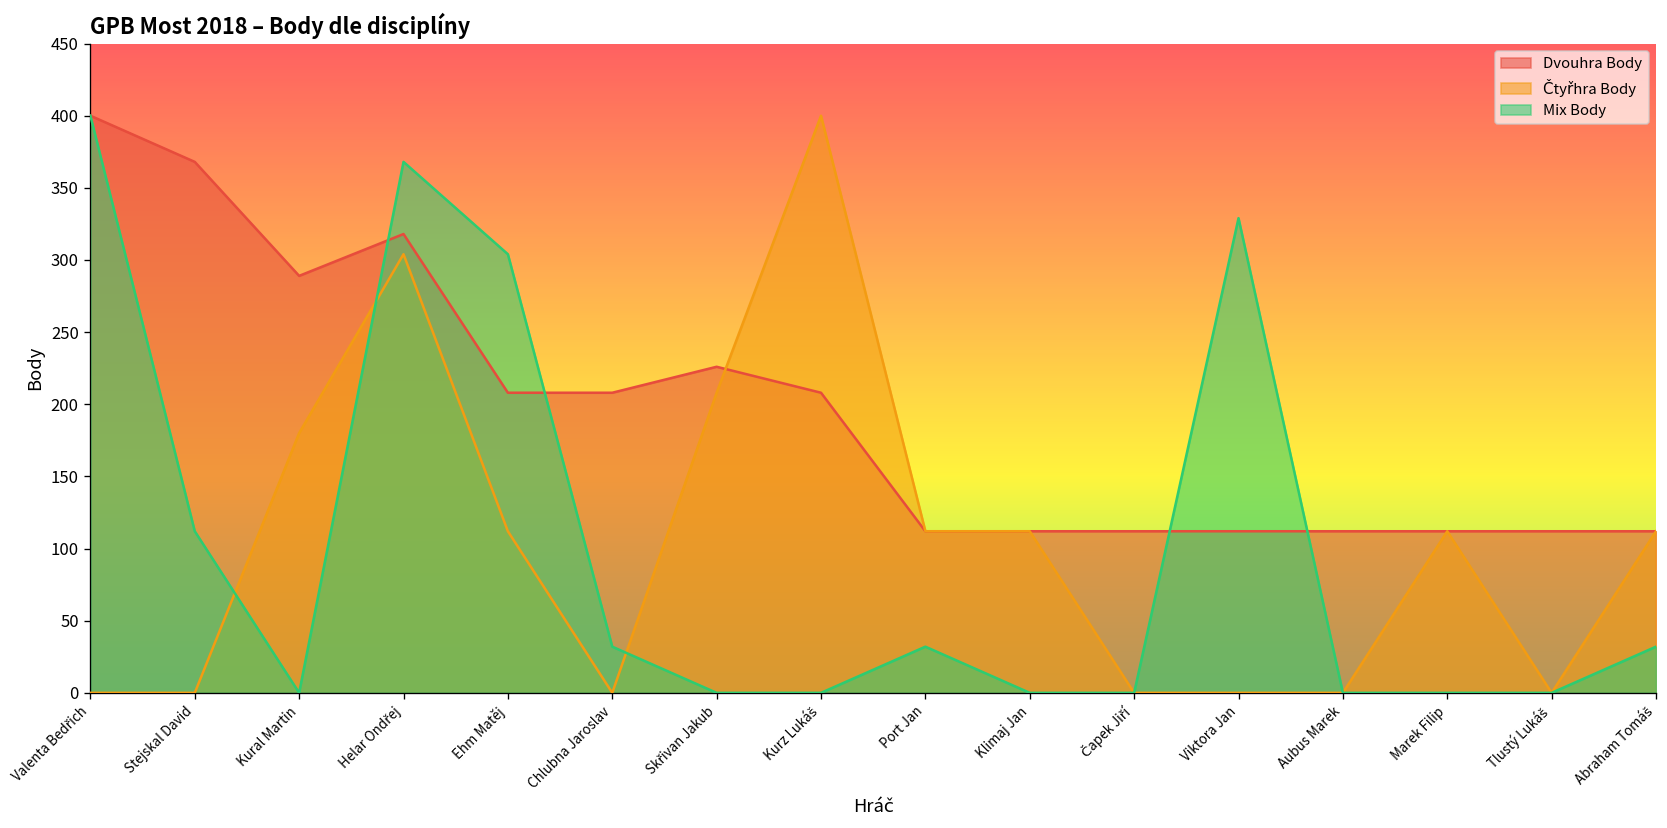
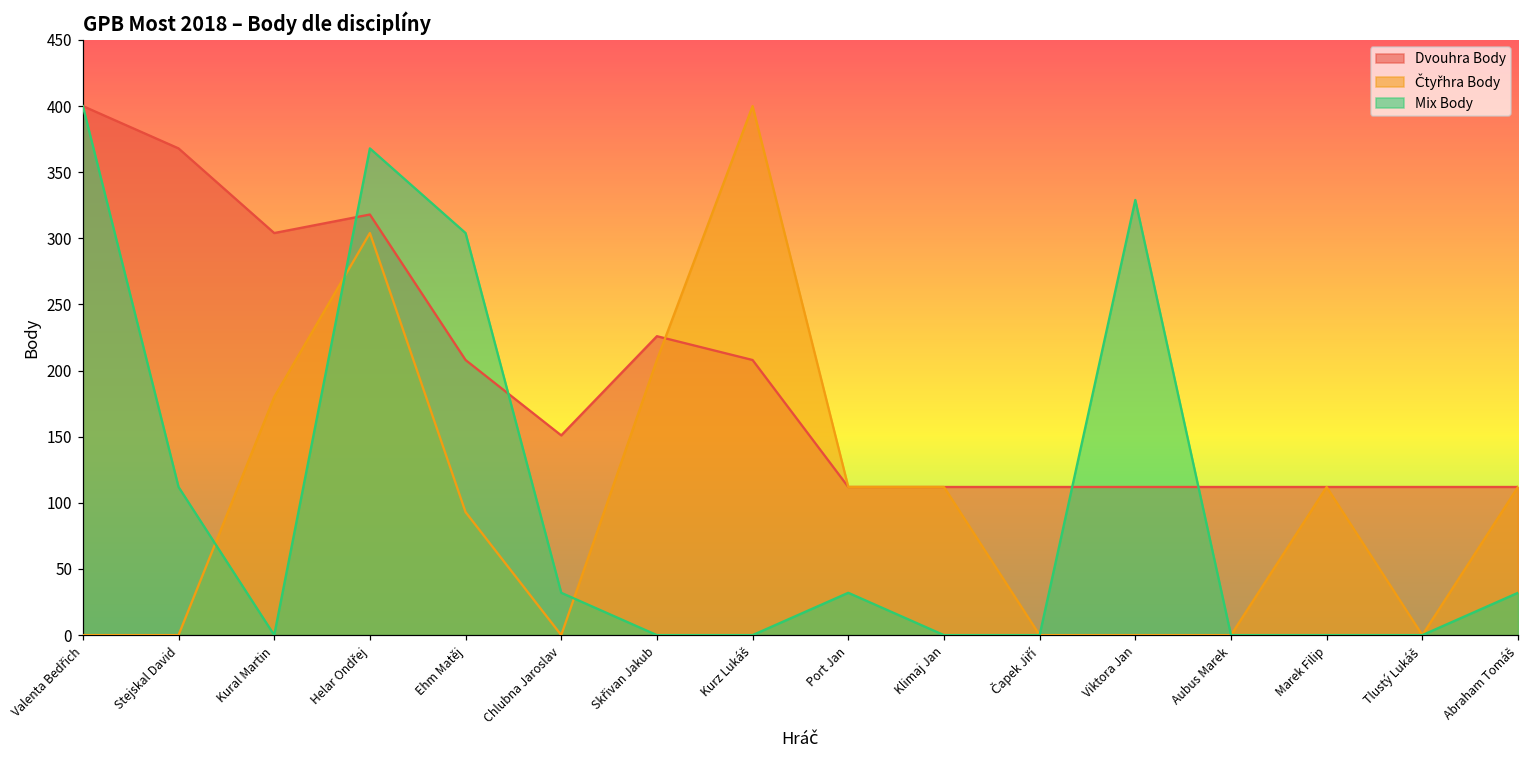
  {
    "Dvouhra Body": {
      "Stejskal David": 368,
-     "Kural Martin": 289,
+     "Kural Martin": 304,
      "Helar Ondřej": 318,
      "Ehm Matěj": 208,
-     "Chlubna Jaroslav": 208,
+     "Chlubna Jaroslav": 151,
      "Skřivan Jakub": 226,
      "Kurz Lukáš": 208,
      "Čapek Jiří": 112,
      "Viktora Jan": 112,
      "Aubus Marek": 112,
      "Tlustý Lukáš": 112
    },
    "Čtyřhra Body": {
      "Valenta Bedřich": 0,
      "Stejskal David": 0,
      "Kural Martin": 180,
      "Helar Ondřej": 304,
-     "Ehm Matěj": 112,
+     "Ehm Matěj": 93,
      "Chlubna Jaroslav": 0,
      "Skřivan Jakub": 208,
      "Kurz Lukáš": 400,
      "Viktora Jan": 0
    },
    "Mix Body": {
      "Stejskal David": 112,
      "Kural Martin": 0,
      "Helar Ondřej": 368,
      "Ehm Matěj": 304,
      "Chlubna Jaroslav": 32,
      "Skřivan Jakub": 0,
      "Kurz Lukáš": 0,
      "Port Jan": 32,
      "Klimaj Jan": 0,
      "Viktora Jan": 329,
      "Marek Filip": 0,
      "Abraham Tomáš": 32
    }
  }
